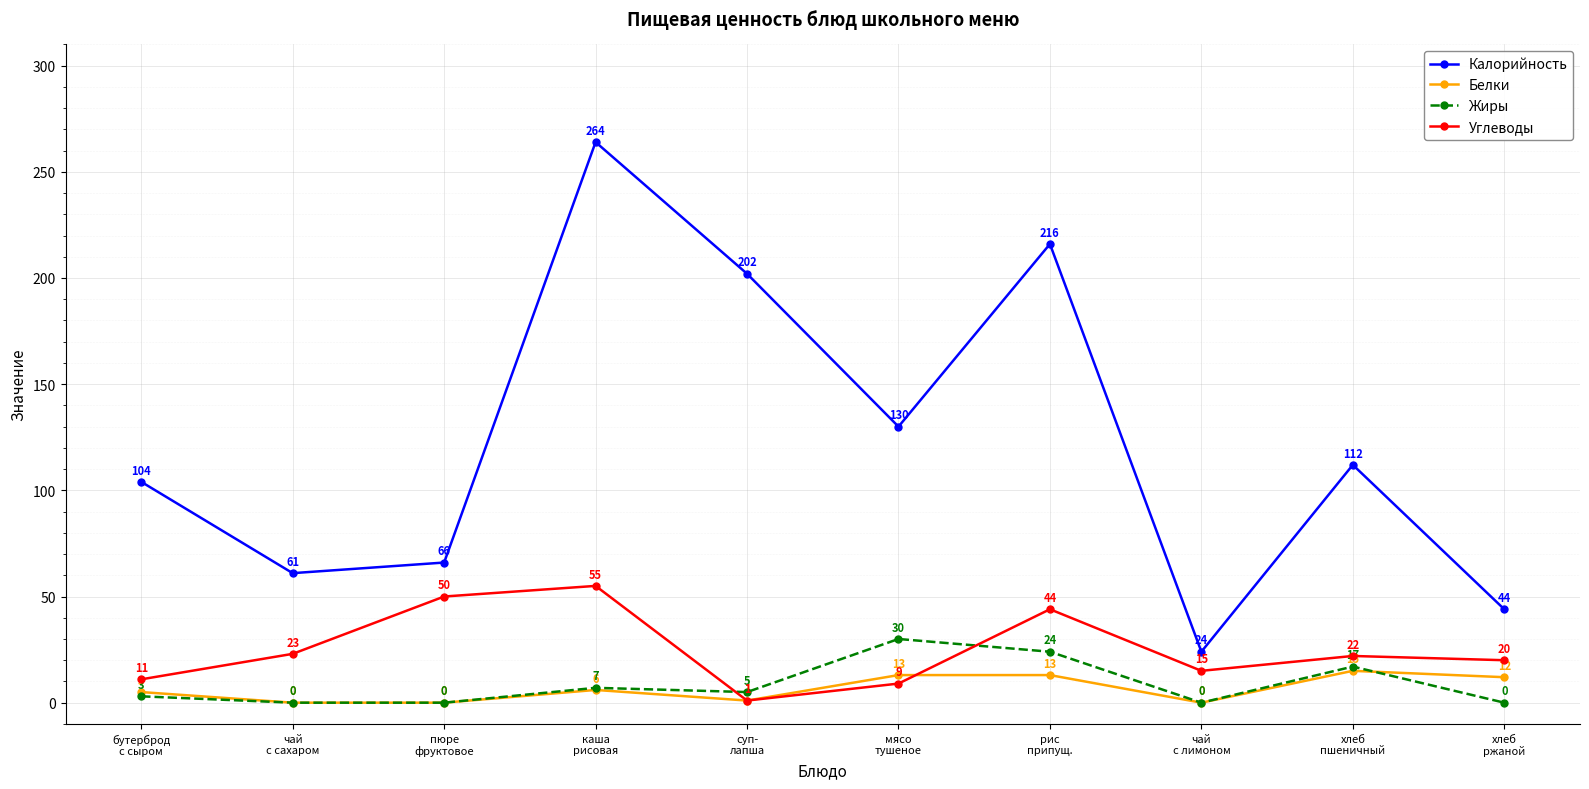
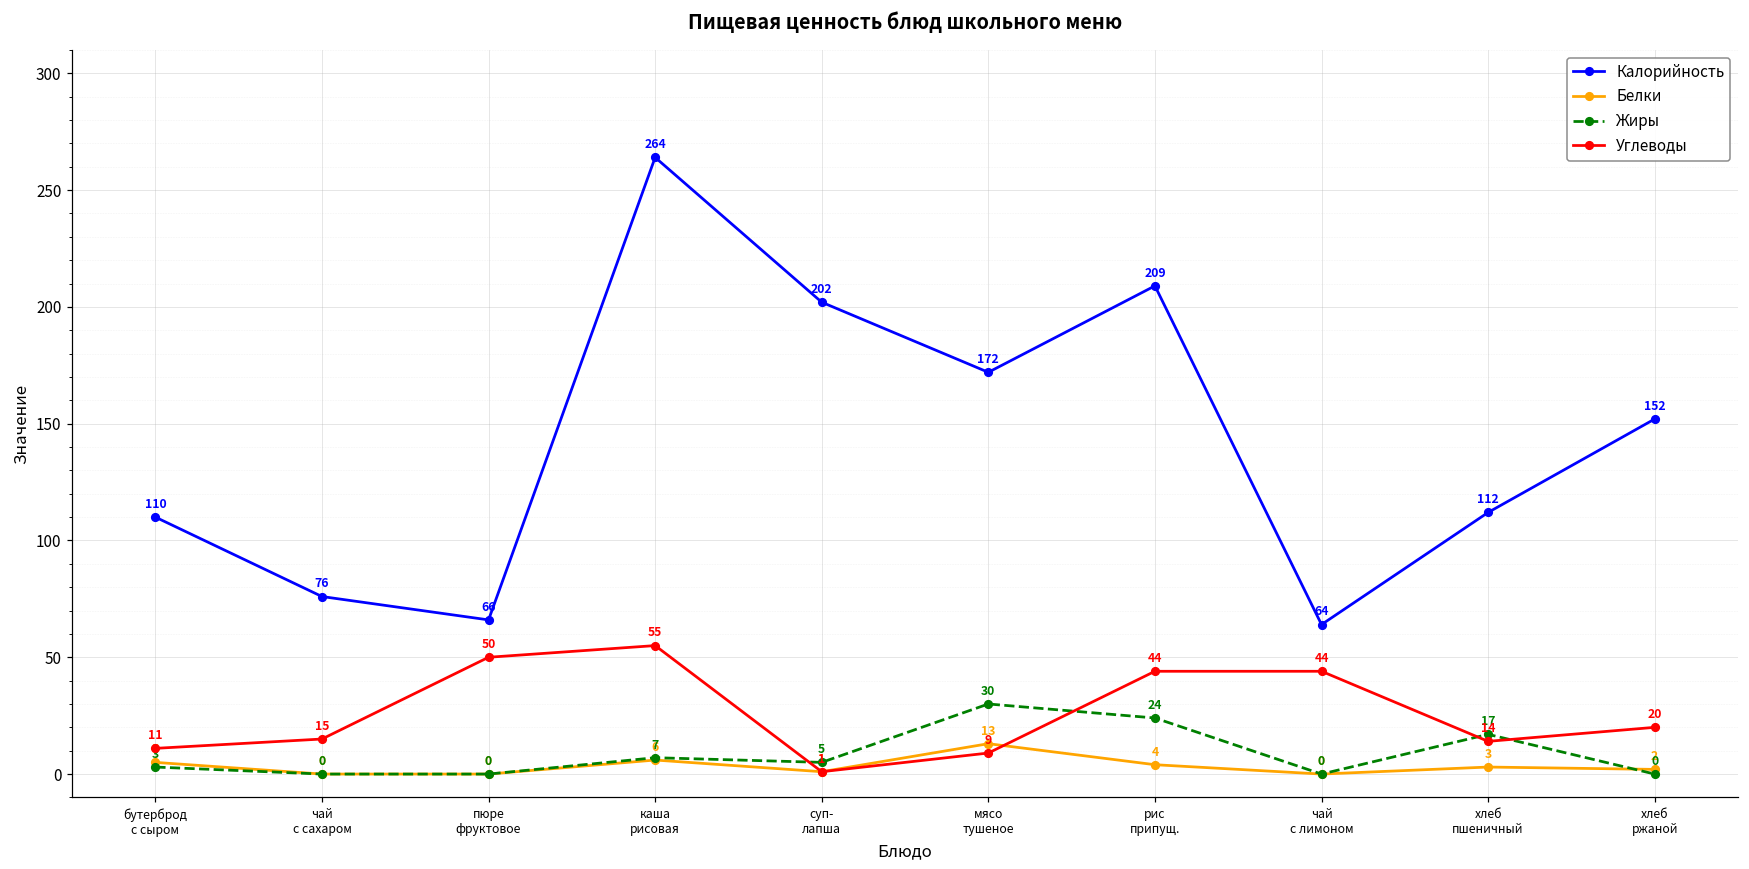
  {
    "Калорийность": {
-     "бутерброд с сыром": 104,
-     "чай с сахаром": 61,
+     "бутерброд с сыром": 110,
+     "чай с сахаром": 76,
      "пюре фруктовое": 66,
      "каша рисовая": 264,
      "суп- лапша": 202,
-     "мясо тушеное": 130,
-     "рис припущ.": 216,
-     "чай с лимоном": 24,
+     "мясо тушеное": 172,
+     "рис припущ.": 209,
+     "чай с лимоном": 64,
      "хлеб пшеничный": 112,
-     "хлеб ржаной": 44
+     "хлеб ржаной": 152
    },
    "Белки": {
-     "рис припущ.": 13,
-     "хлеб пшеничный": 15,
-     "хлеб ржаной": 12
+     "рис припущ.": 4,
+     "хлеб пшеничный": 3,
+     "хлеб ржаной": 2
    },
    "Жиры": {
      "мясо тушеное": 30,
      "рис припущ.": 24
    },
    "Углеводы": {
      "бутерброд с сыром": 11,
-     "чай с сахаром": 23,
+     "чай с сахаром": 15,
      "пюре фруктовое": 50,
      "каша рисовая": 55,
      "рис припущ.": 44,
-     "чай с лимоном": 15,
-     "хлеб пшеничный": 22,
+     "чай с лимоном": 44,
+     "хлеб пшеничный": 14,
      "хлеб ржаной": 20
    }
  }
